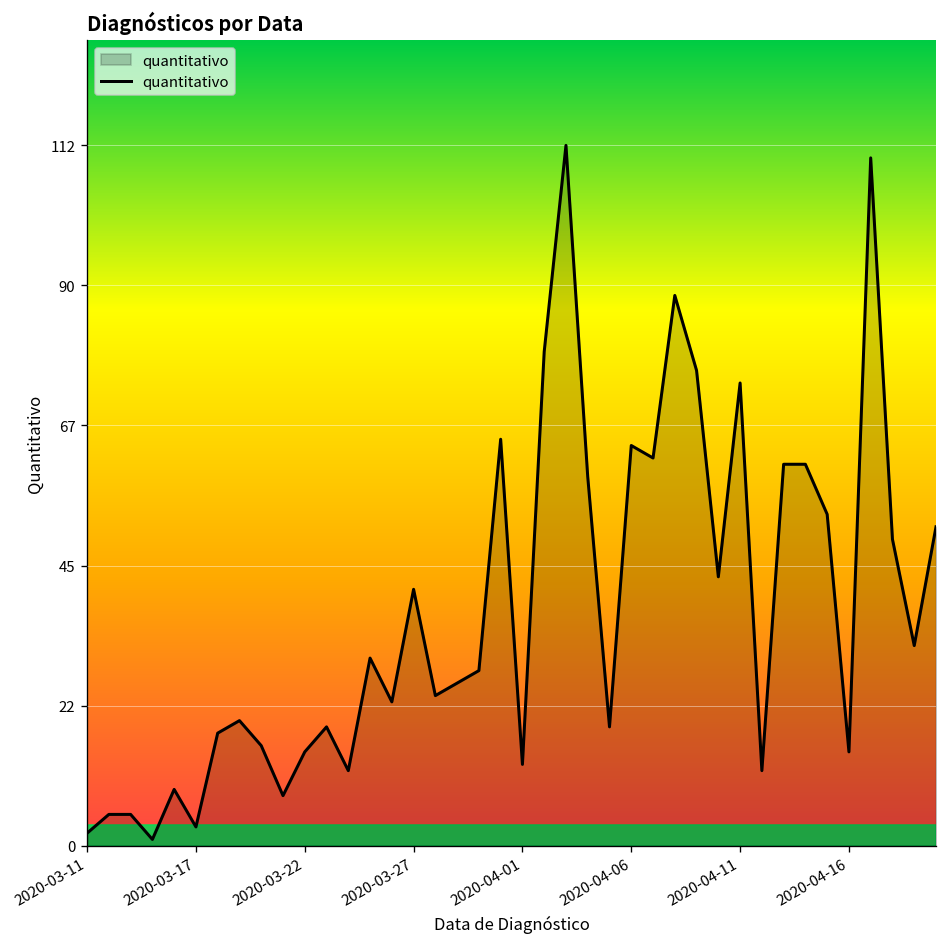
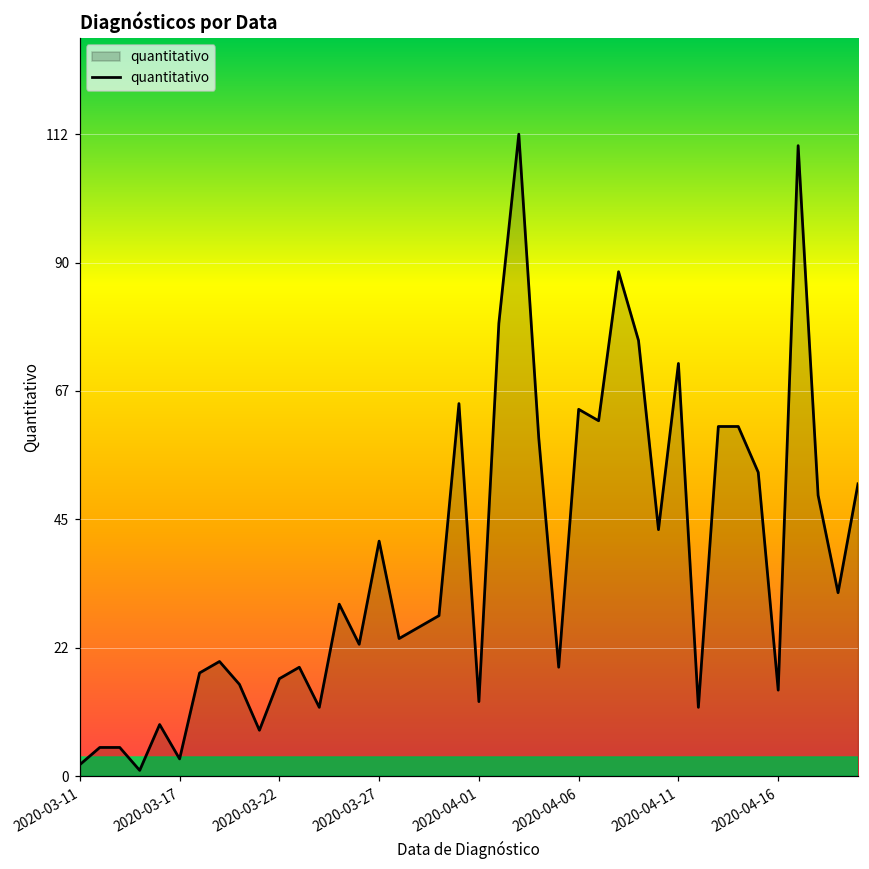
  {
-   "2020-03-22": 15,
+   "2020-03-22": 17,
    "2020-03-27": 41,
    "2020-04-01": 13,
    "2020-04-06": 64,
-   "2020-04-11": 74,
+   "2020-04-11": 72,
    "2020-04-16": 15
  }
